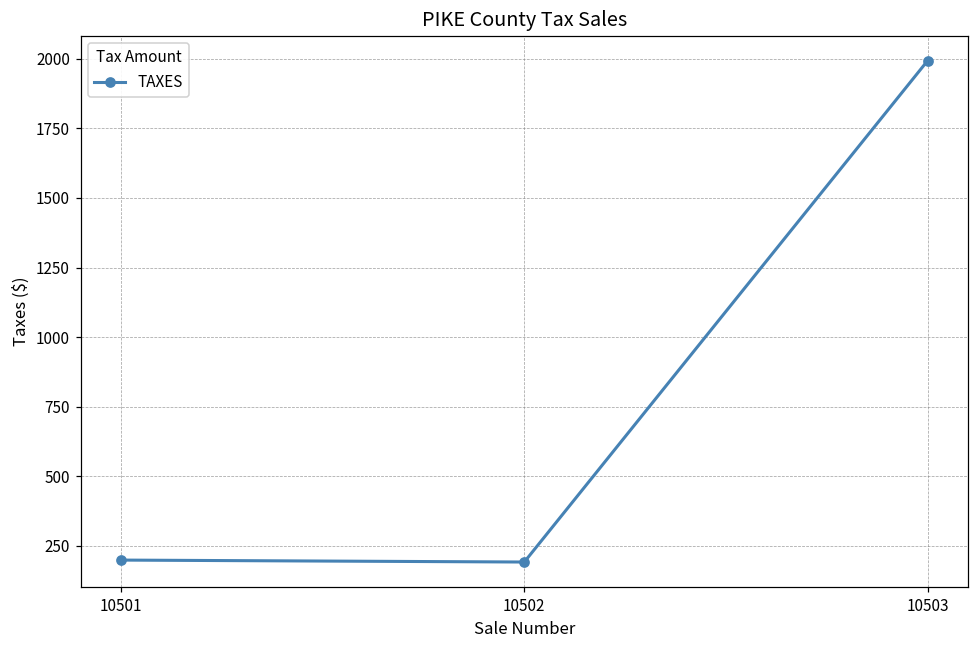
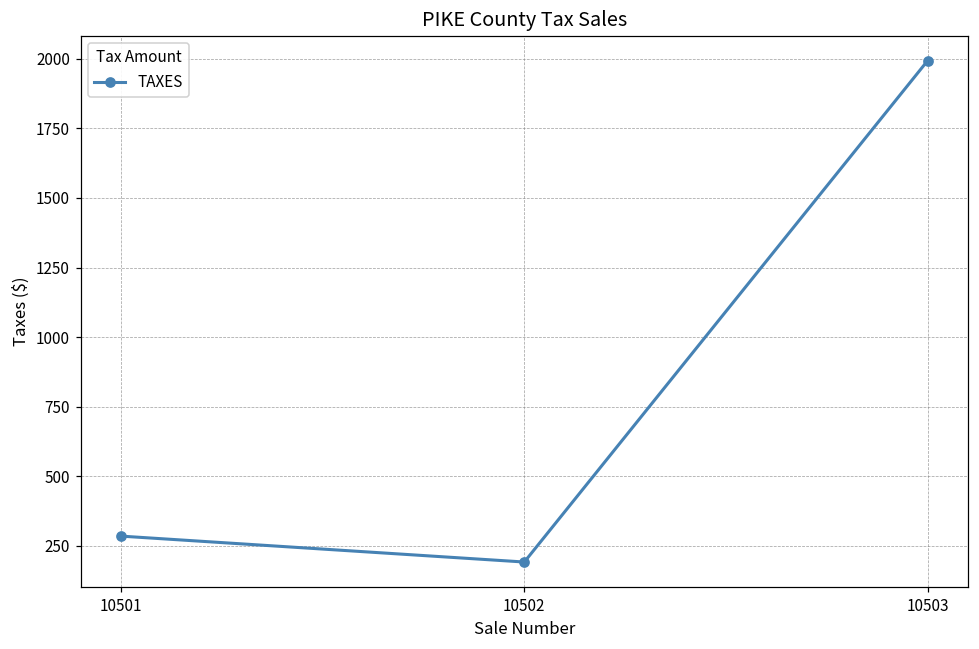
  {
-   "10501": 200,
+   "10501": 290,
    "10502": 190,
    "10503": 1990
  }
